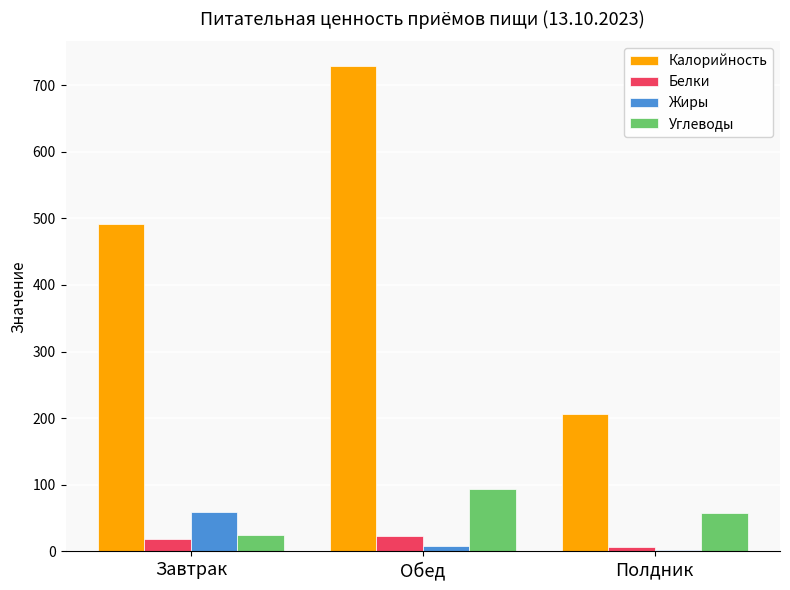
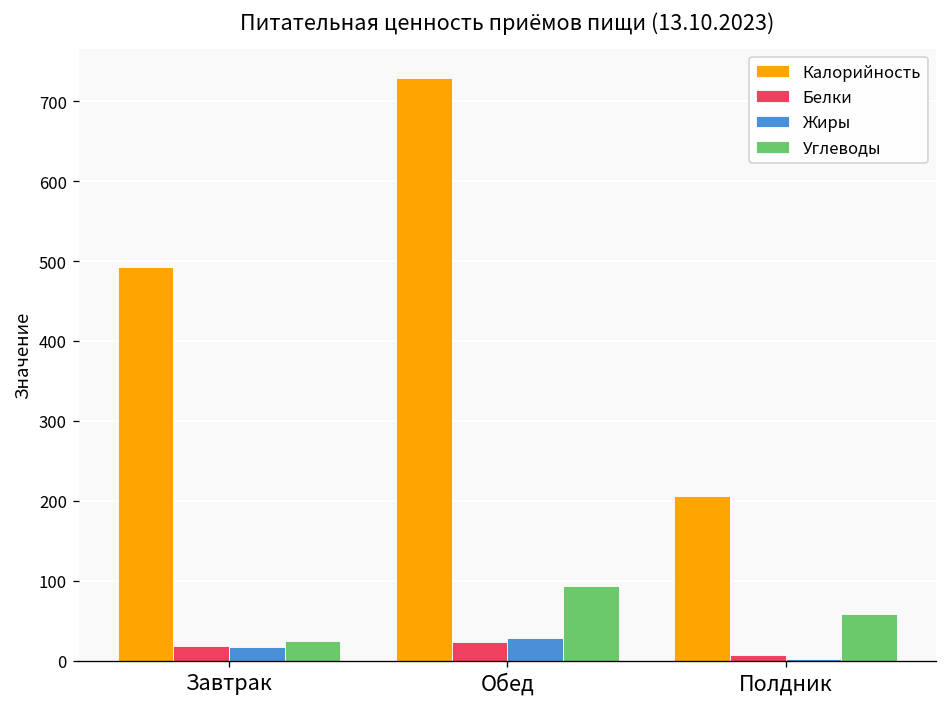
  {
    "Калорийность": {
      "Завтрак": 490,
      "Обед": 730,
      "Полдник": 210
    },
    "Белки": {
      "Завтрак": 20,
      "Обед": 20,
      "Полдник": 10
    },
    "Жиры": {
-     "Завтрак": 60,
-     "Обед": 10
+     "Завтрак": 20,
+     "Обед": 30
    },
    "Углеводы": {
      "Завтрак": 20,
      "Обед": 90,
      "Полдник": 60
    }
  }
